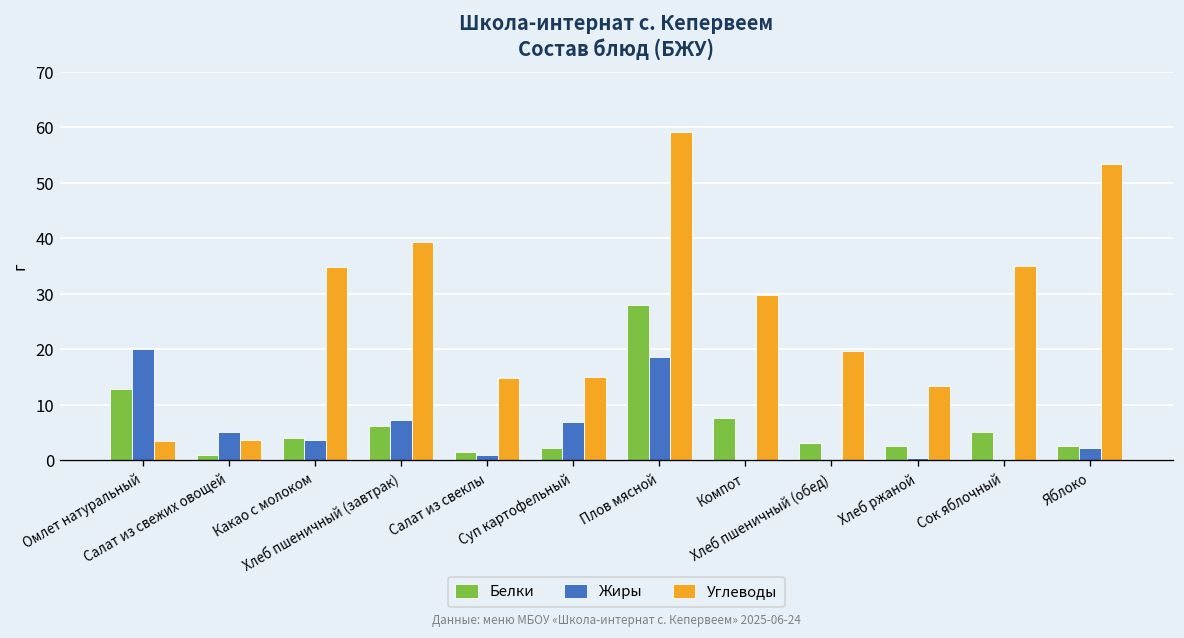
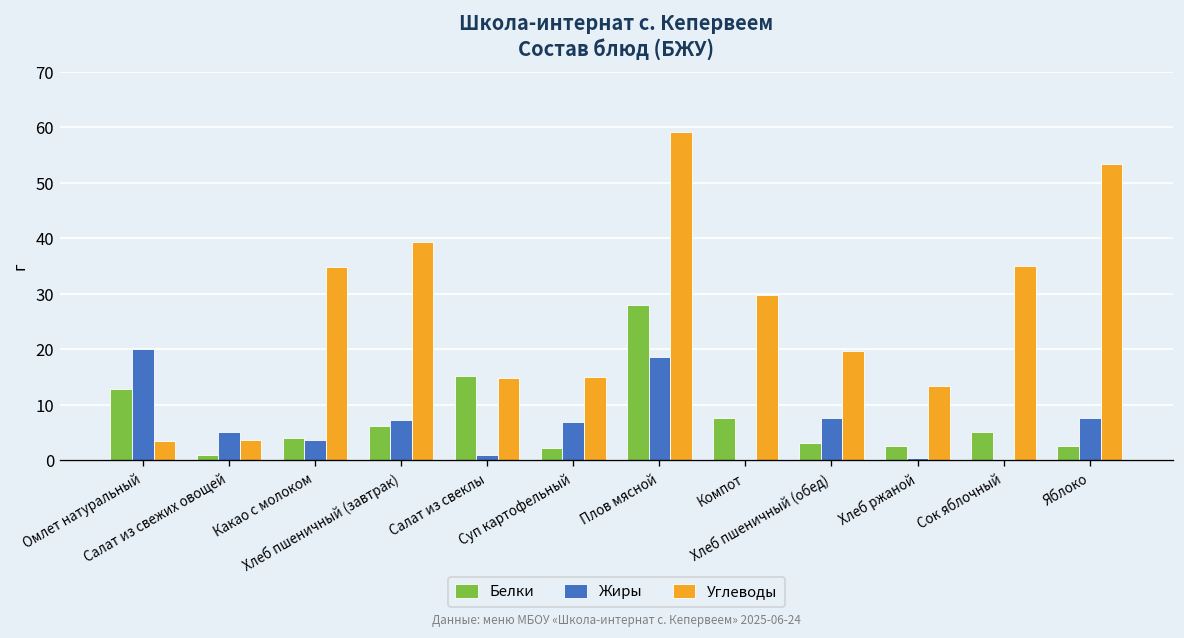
  {
    "Белки": {
      "Омлет натуральный": 13,
      "Салат из свежих овощей": 1,
      "Какао с молоком": 4,
      "Хлеб пшеничный (завтрак)": 6,
-     "Салат из свеклы": 2,
+     "Салат из свеклы": 15,
      "Суп картофельный": 2,
      "Плов мясной": 28,
      "Компот": 8,
      "Хлеб пшеничный (обед)": 3,
      "Хлеб ржаной": 3,
      "Сок яблочный": 5,
      "Яблоко": 3
    },
    "Жиры": {
      "Омлет натуральный": 20,
      "Салат из свежих овощей": 5,
      "Какао с молоком": 4,
      "Хлеб пшеничный (завтрак)": 7,
      "Салат из свеклы": 1,
      "Суп картофельный": 7,
      "Плов мясной": 19,
      "Компот": 0,
-     "Хлеб пшеничный (обед)": 0,
-     "Яблоко": 2
+     "Хлеб пшеничный (обед)": 8,
+     "Яблоко": 8
    },
    "Углеводы": {
      "Омлет натуральный": 4,
      "Салат из свежих овощей": 4,
      "Какао с молоком": 35,
      "Хлеб пшеничный (завтрак)": 39,
      "Салат из свеклы": 15,
      "Суп картофельный": 15,
      "Плов мясной": 59,
      "Компот": 30,
      "Хлеб пшеничный (обед)": 20,
      "Хлеб ржаной": 13,
      "Сок яблочный": 35,
      "Яблоко": 53
    }
  }
